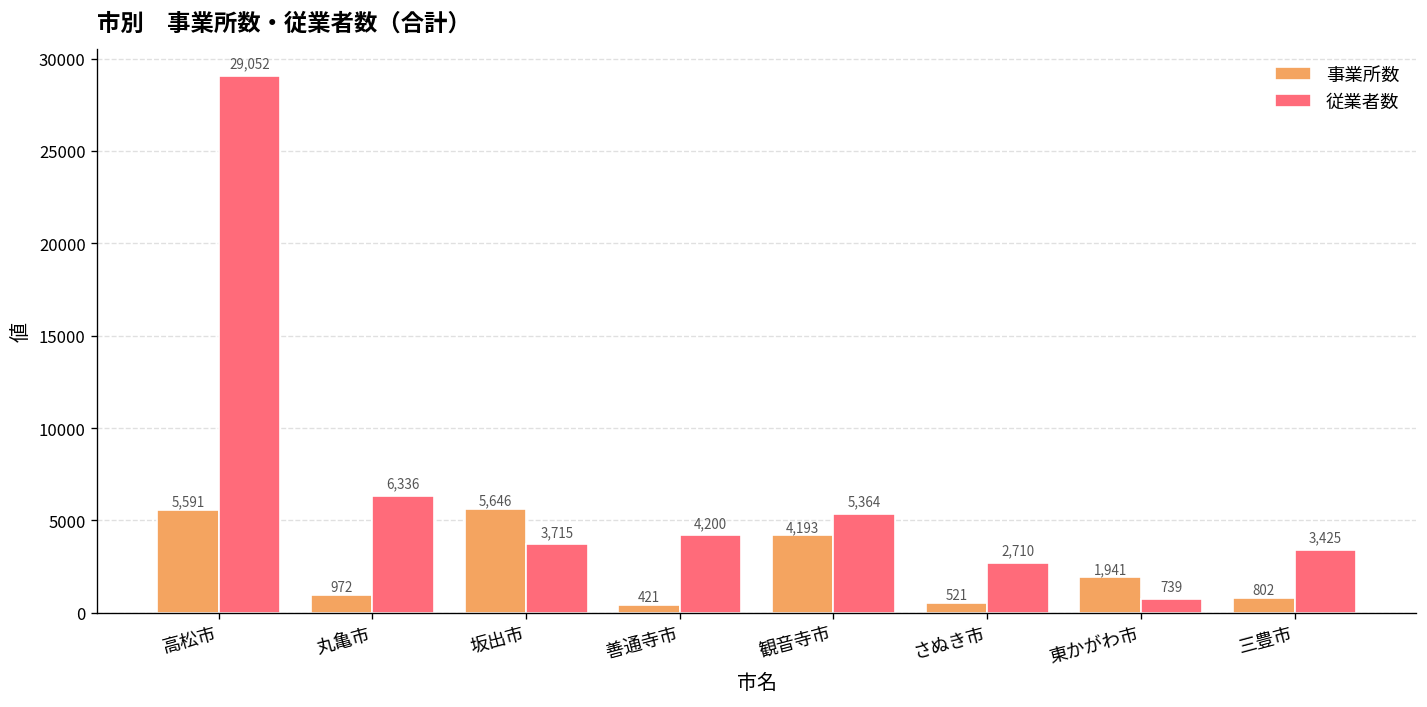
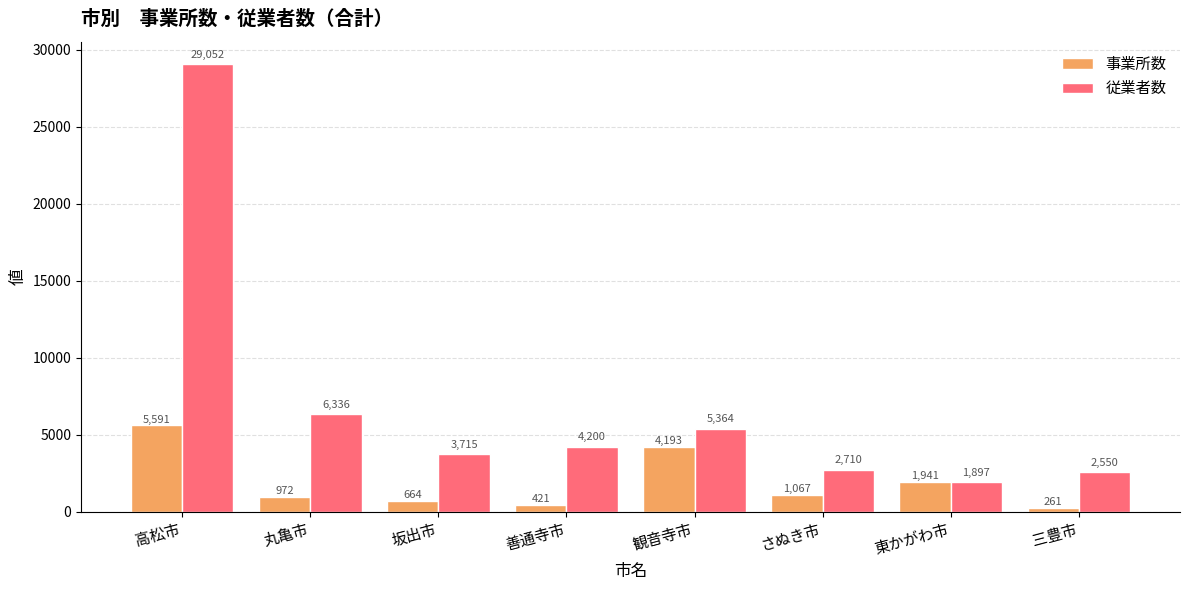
  {
    "事業所数": {
      "高松市": "5,591",
      "丸亀市": "972",
-     "坂出市": "5,646",
+     "坂出市": "664",
      "善通寺市": "421",
      "観音寺市": "4,193",
-     "さぬき市": "521",
+     "さぬき市": "1,067",
      "東かがわ市": "1,941",
-     "三豊市": "802"
+     "三豊市": "261"
    },
    "従業者数": {
      "高松市": "29,052",
      "丸亀市": "6,336",
      "坂出市": "3,715",
      "善通寺市": "4,200",
      "観音寺市": "5,364",
      "さぬき市": "2,710",
-     "東かがわ市": "739",
-     "三豊市": "3,425"
+     "東かがわ市": "1,897",
+     "三豊市": "2,550"
    }
  }
